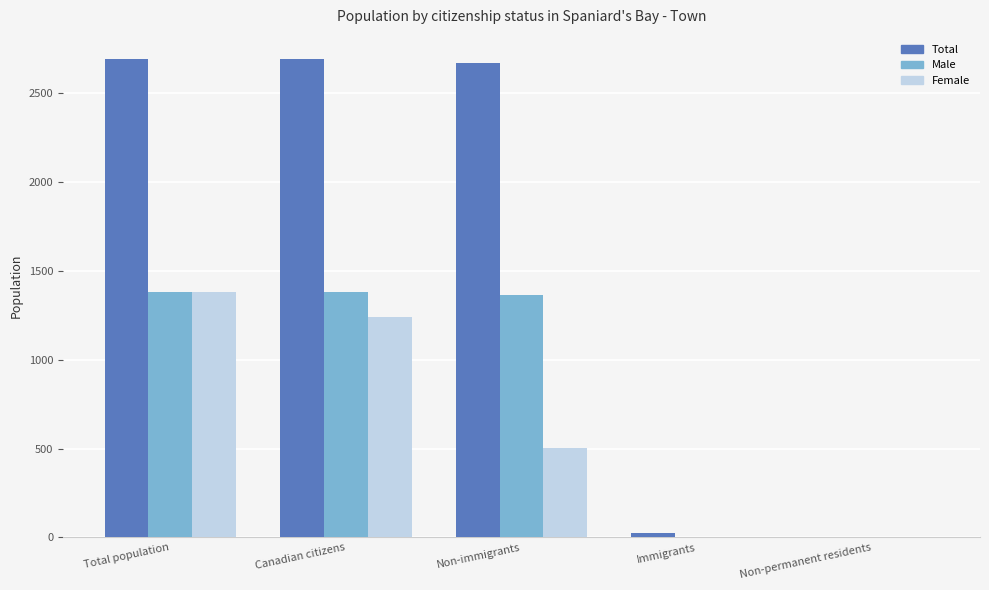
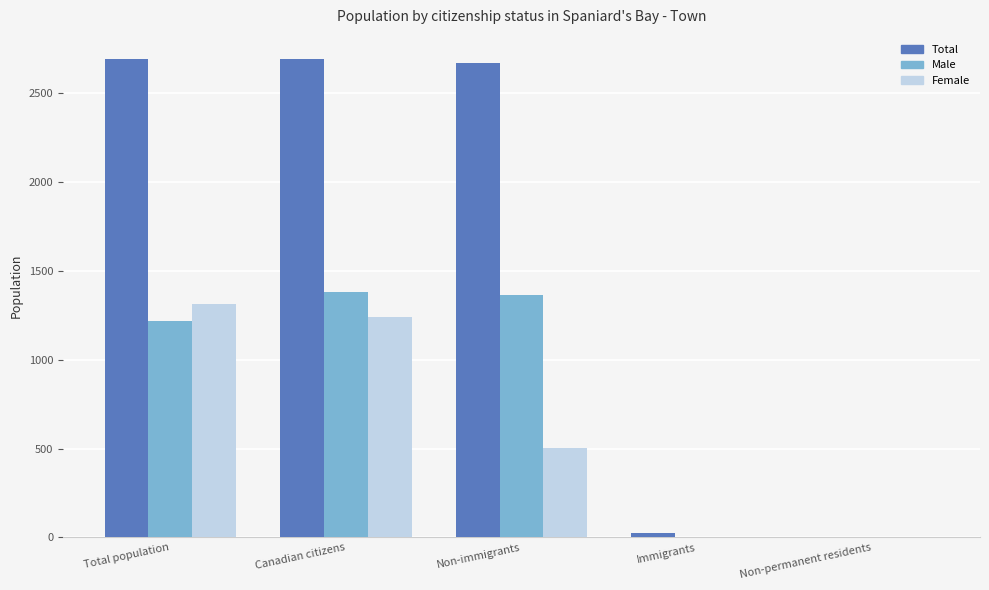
  {
    "Total": {
      "Total population": 2690,
      "Canadian citizens": 2690,
      "Non-immigrants": 2670,
      "Immigrants": 30,
      "Non-permanent residents": 0
    },
    "Male": {
-     "Total population": 1380,
+     "Total population": 1220,
      "Canadian citizens": 1380,
      "Non-immigrants": 1370,
      "Immigrants": 0,
      "Non-permanent residents": 0
    },
    "Female": {
-     "Total population": 1380,
+     "Total population": 1310,
      "Canadian citizens": 1240,
      "Non-immigrants": 500,
      "Immigrants": 0,
      "Non-permanent residents": 0
    }
  }
